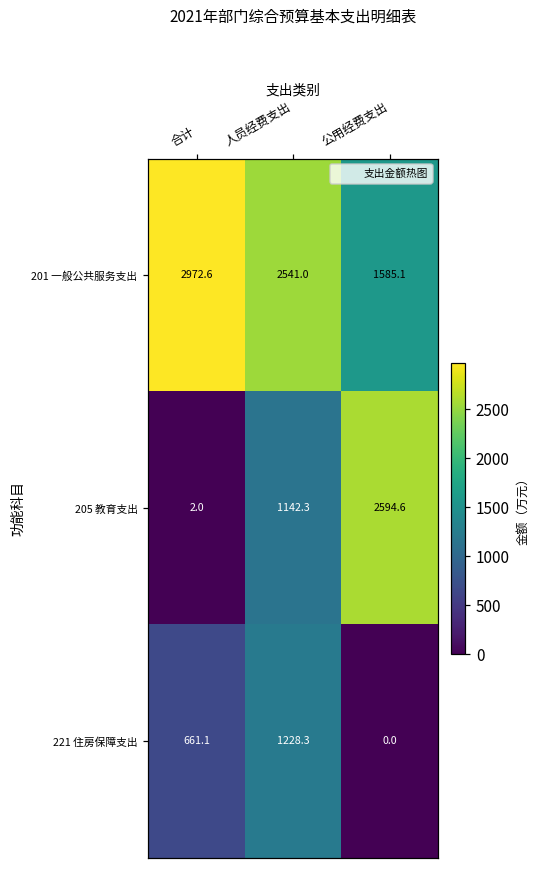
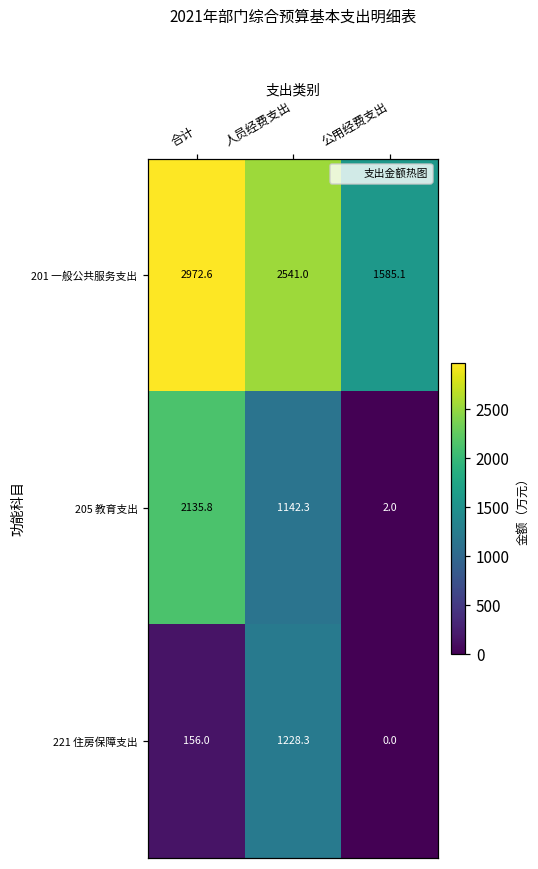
  {
    "201 一般公共服务支出": {
      "合计": 2972.6,
      "人员经费支出": 2541.0,
      "公用经费支出": 1585.1
    },
    "205 教育支出": {
-     "合计": 2.0,
+     "合计": 2135.8,
      "人员经费支出": 1142.3,
-     "公用经费支出": 2594.6
+     "公用经费支出": 2.0
    },
    "221 住房保障支出": {
-     "合计": 661.1,
+     "合计": 156.0,
      "人员经费支出": 1228.3,
      "公用经费支出": 0.0
    }
  }
